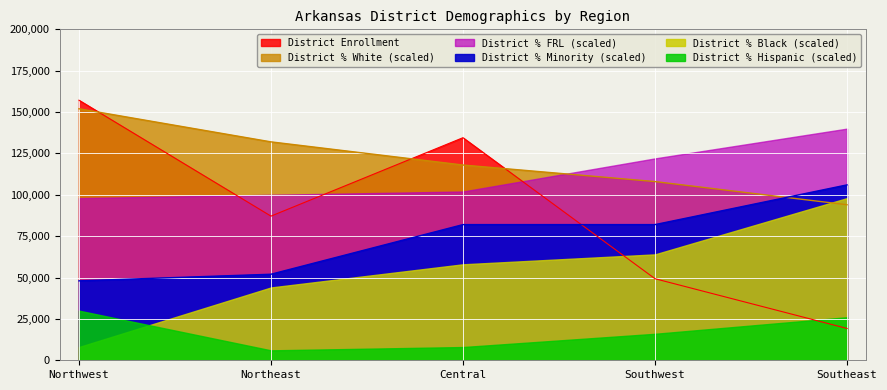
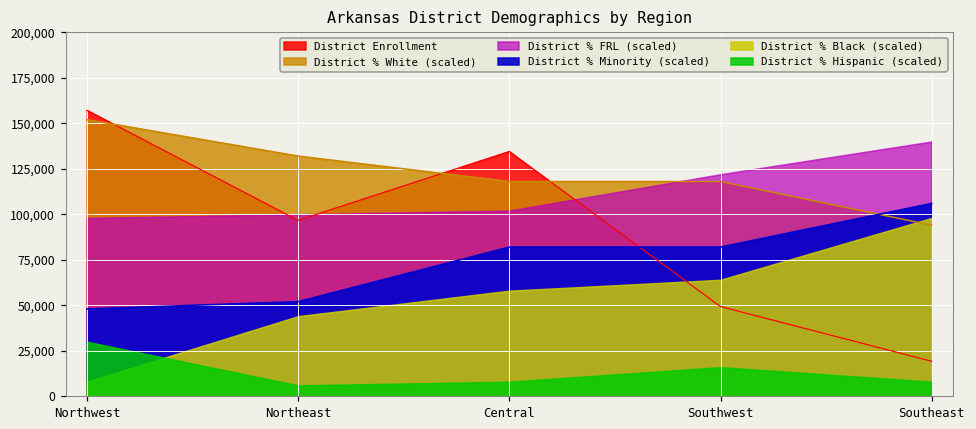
  {
    "District Enrollment": {
      "Northwest": "157,000",
-     "Northeast": "87,000",
+     "Northeast": "97,000",
      "Central": "135,000",
      "Southwest": "49,000",
      "Southeast": "19,000"
    },
    "District % White (scaled)": {
      "Northwest": "152,000",
      "Northeast": "132,000",
      "Central": "118,000",
-     "Southwest": "108,000",
+     "Southwest": "118,000",
      "Southeast": "94,000"
    },
    "District % FRL (scaled)": {
      "Northwest": "98,000",
      "Northeast": "100,000",
      "Central": "102,000",
      "Southwest": "122,000",
      "Southeast": "140,000"
    },
    "District % Minority (scaled)": {
      "Northwest": "48,000",
      "Northeast": "52,000",
      "Central": "82,000",
      "Southwest": "82,000",
      "Southeast": "106,000"
    },
    "District % Black (scaled)": {
      "Northwest": "8,000",
      "Northeast": "44,000",
      "Central": "58,000",
      "Southwest": "64,000",
      "Southeast": "98,000"
    },
    "District % Hispanic (scaled)": {
      "Northwest": "30,000",
      "Northeast": "6,000",
      "Central": "8,000",
      "Southwest": "16,000",
-     "Southeast": "26,000"
+     "Southeast": "8,000"
    }
  }
